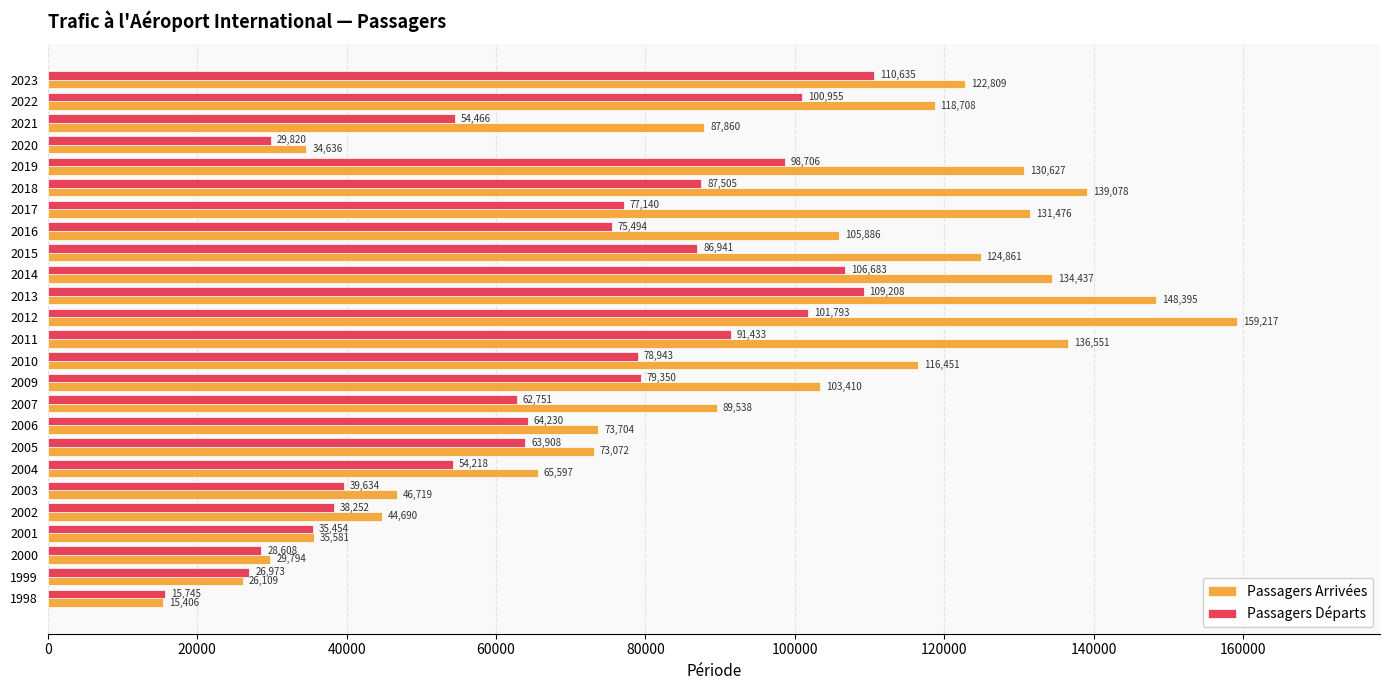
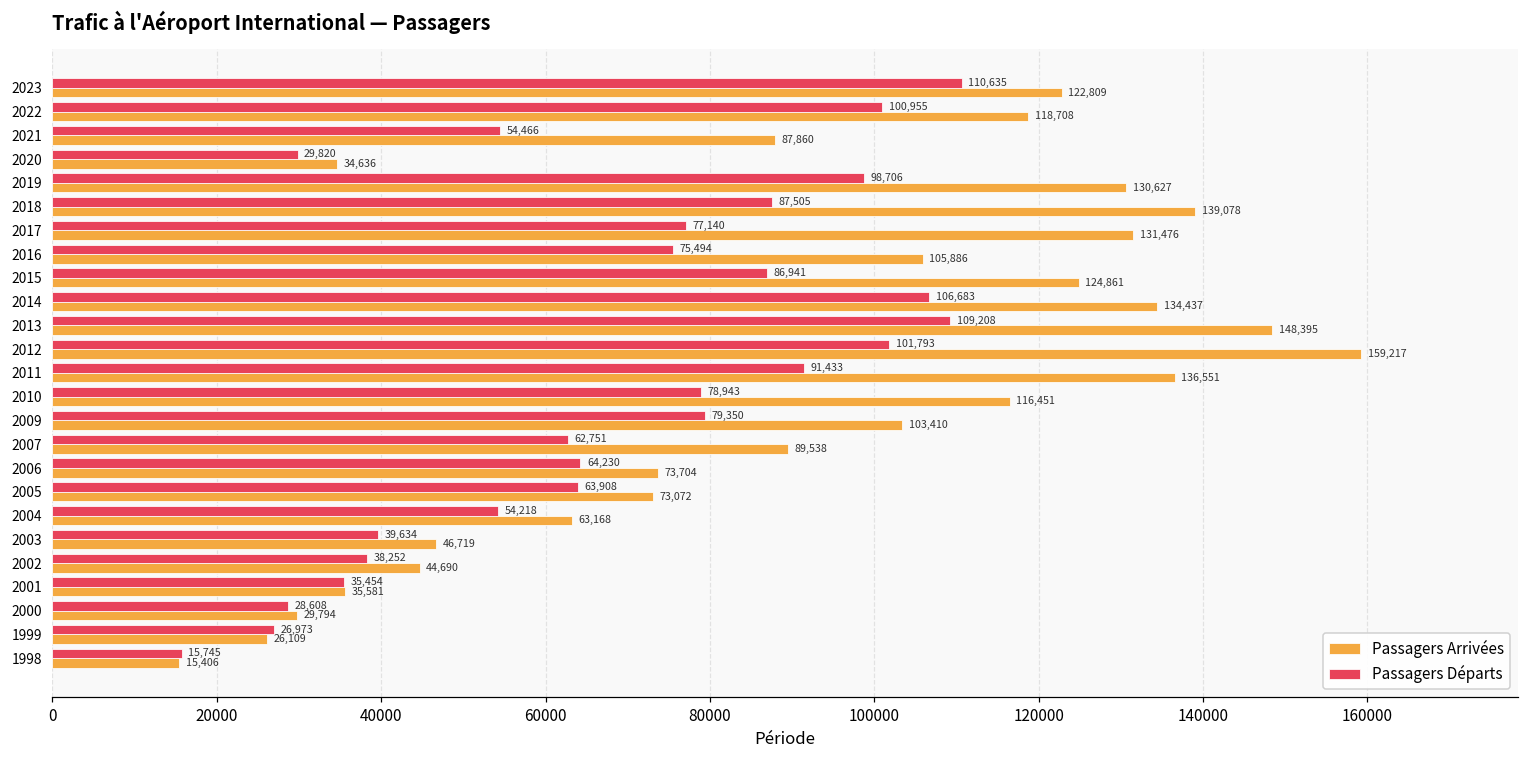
  {
    "Passagers Arrivées": {
      "2023": "122,809",
      "2022": "118,708",
      "2021": "87,860",
      "2020": "34,636",
      "2019": "130,627",
      "2018": "139,078",
      "2017": "131,476",
      "2016": "105,886",
      "2015": "124,861",
      "2014": "134,437",
      "2013": "148,395",
      "2012": "159,217",
      "2011": "136,551",
      "2010": "116,451",
      "2009": "103,410",
      "2007": "89,538",
      "2006": "73,704",
      "2005": "73,072",
-     "2004": "65,597",
+     "2004": "63,168",
      "2003": "46,719",
      "2002": "44,690",
      "2001": "35,581",
      "2000": "29,794",
      "1999": "26,109",
      "1998": "15,406"
    },
    "Passagers Départs": {
      "2023": "110,635",
      "2022": "100,955",
      "2021": "54,466",
      "2020": "29,820",
      "2019": "98,706",
      "2018": "87,505",
      "2017": "77,140",
      "2016": "75,494",
      "2015": "86,941",
      "2014": "106,683",
      "2013": "109,208",
      "2012": "101,793",
      "2011": "91,433",
      "2010": "78,943",
      "2009": "79,350",
      "2007": "62,751",
      "2006": "64,230",
      "2005": "63,908",
      "2004": "54,218",
      "2003": "39,634",
      "2002": "38,252",
      "2001": "35,454",
      "2000": "28,608",
      "1999": "26,973",
      "1998": "15,745"
    }
  }
